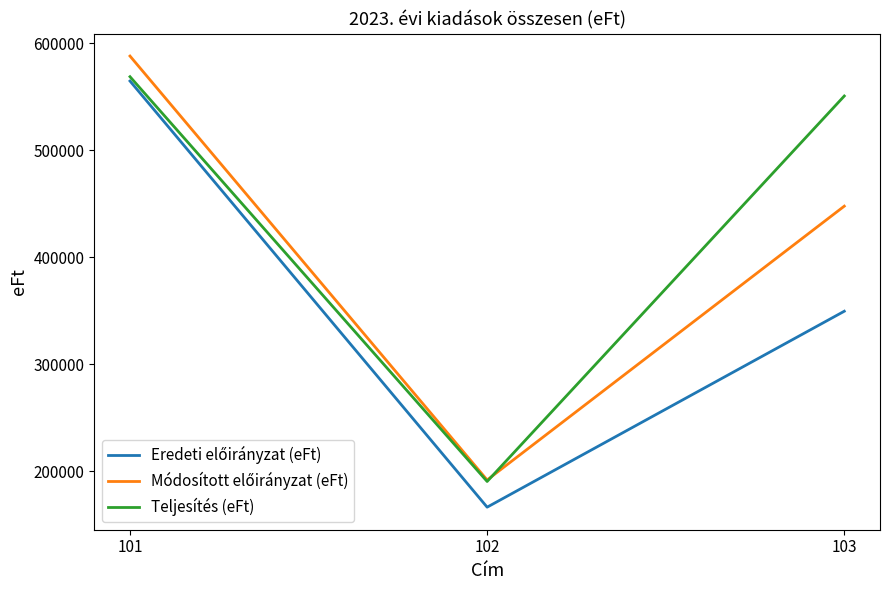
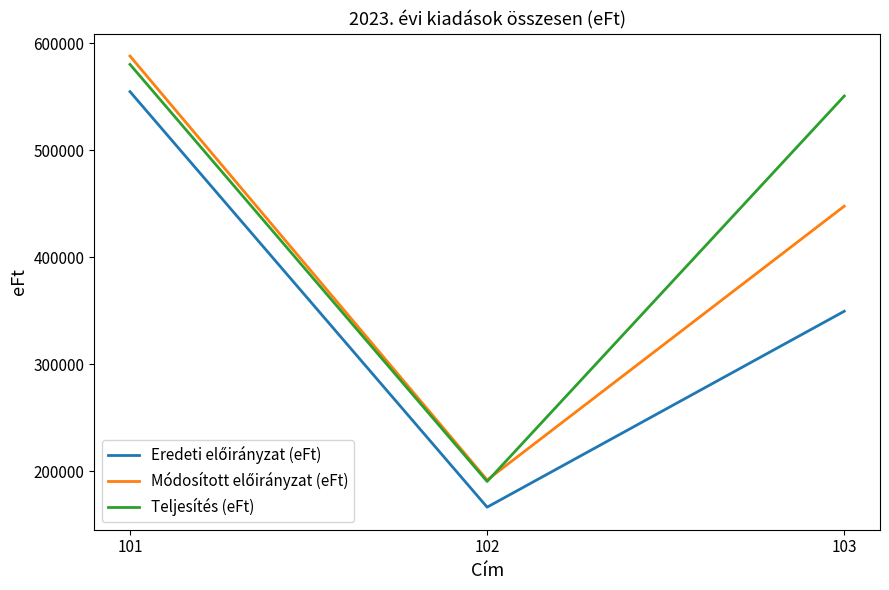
  {
    "Eredeti előirányzat (eFt)": {
-     "101": 565000,
+     "101": 555000,
      "102": 166000,
      "103": 350000
    },
    "Módosított előirányzat (eFt)": {
      "101": 588000,
      "103": 448000
    },
    "Teljesítés (eFt)": {
-     "101": 569000,
+     "101": 580000,
      "103": 551000
    }
  }
